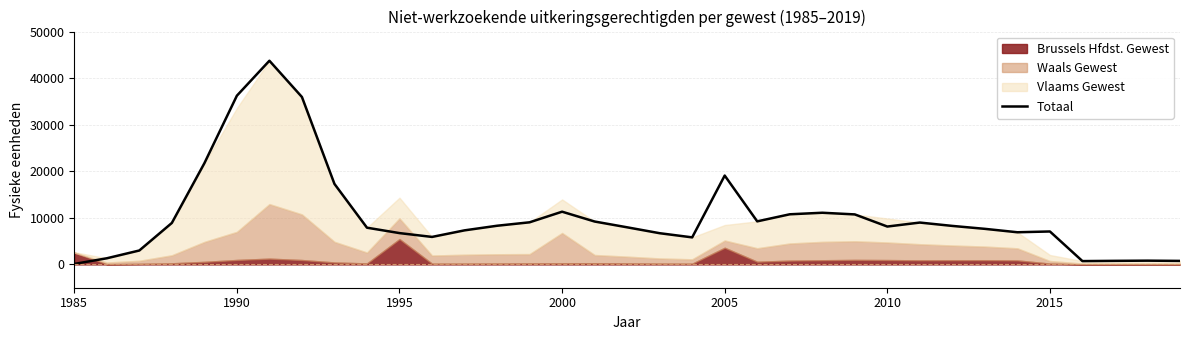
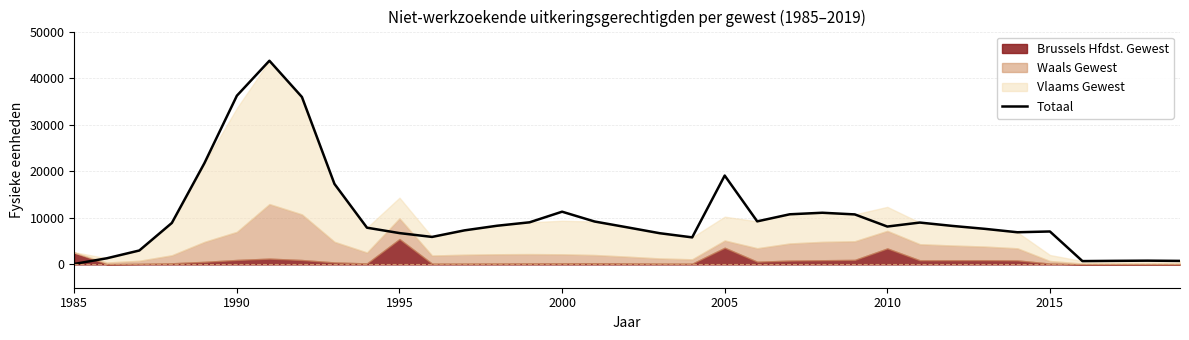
  {
    "Totaal": {
      "1985": 0,
      "1990": 36000,
      "1995": 7000,
      "2000": 11000,
      "2005": 19000,
      "2010": 8000,
      "2015": 7000
    },
    "Brussels Hfdst. Gewest": {
      "1990": 1000,
      "1995": 5000,
      "2005": 4000,
-     "2010": 1000
+     "2010": 3000
    },
    "Waals Gewest": {
      "1990": 6000,
      "1995": 4000,
-     "2000": 7000,
+     "2000": 2000,
      "2005": 2000,
      "2010": 4000,
      "2015": 1000
    },
    "Vlaams Gewest": {
      "1990": 27000,
      "1995": 4000,
      "2000": 7000,
-     "2005": 3000,
+     "2005": 5000,
      "2010": 5000,
      "2015": 1000
    }
  }
